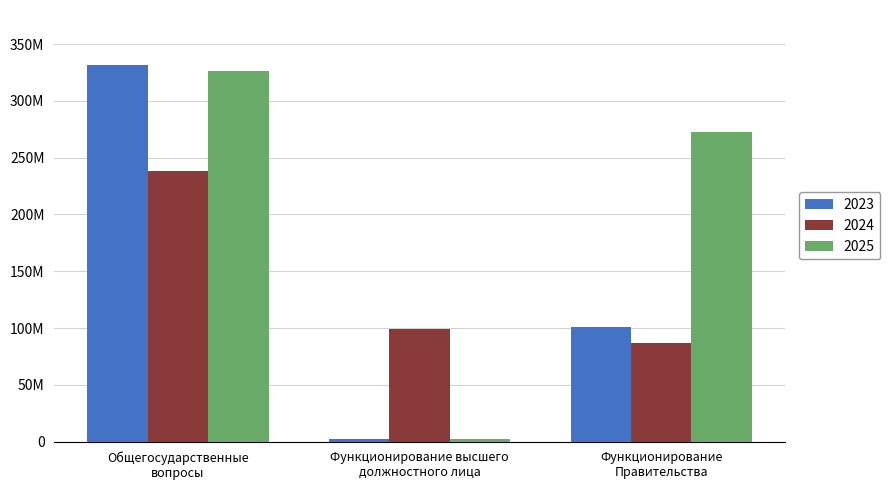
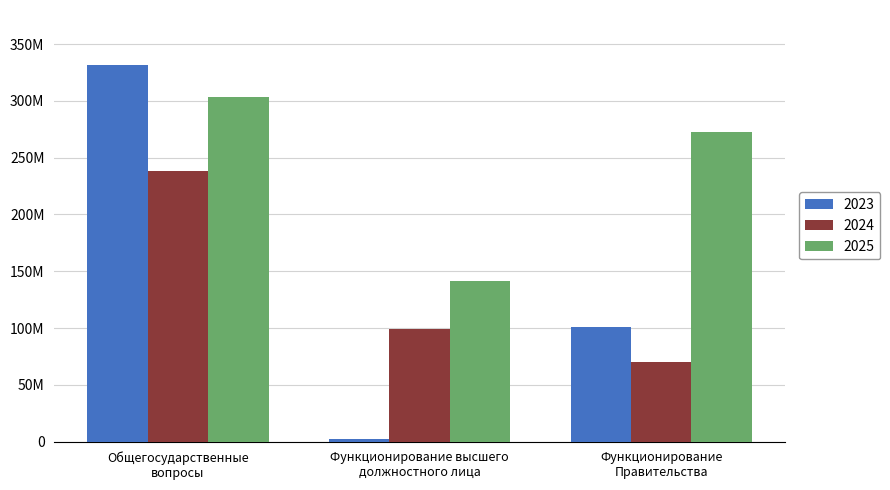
  {
    "2023": {
      "Общегосударственные вопросы": 331000000,
      "Функционирование Правительства": 101000000
    },
    "2024": {
      "Общегосударственные вопросы": 238000000,
      "Функционирование высшего должностного лица": 99000000,
-     "Функционирование Правительства": 87000000
+     "Функционирование Правительства": 70000000
    },
    "2025": {
-     "Общегосударственные вопросы": 326000000,
-     "Функционирование высшего должностного лица": 2000000,
+     "Общегосударственные вопросы": 303000000,
+     "Функционирование высшего должностного лица": 142000000,
      "Функционирование Правительства": 272000000
    }
  }
